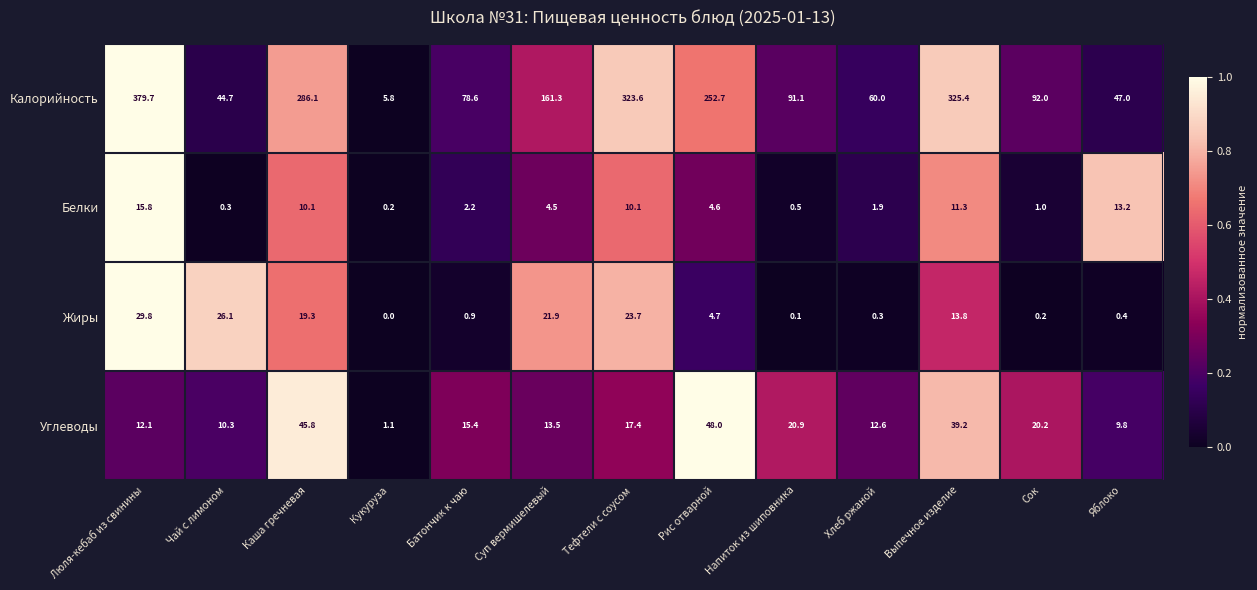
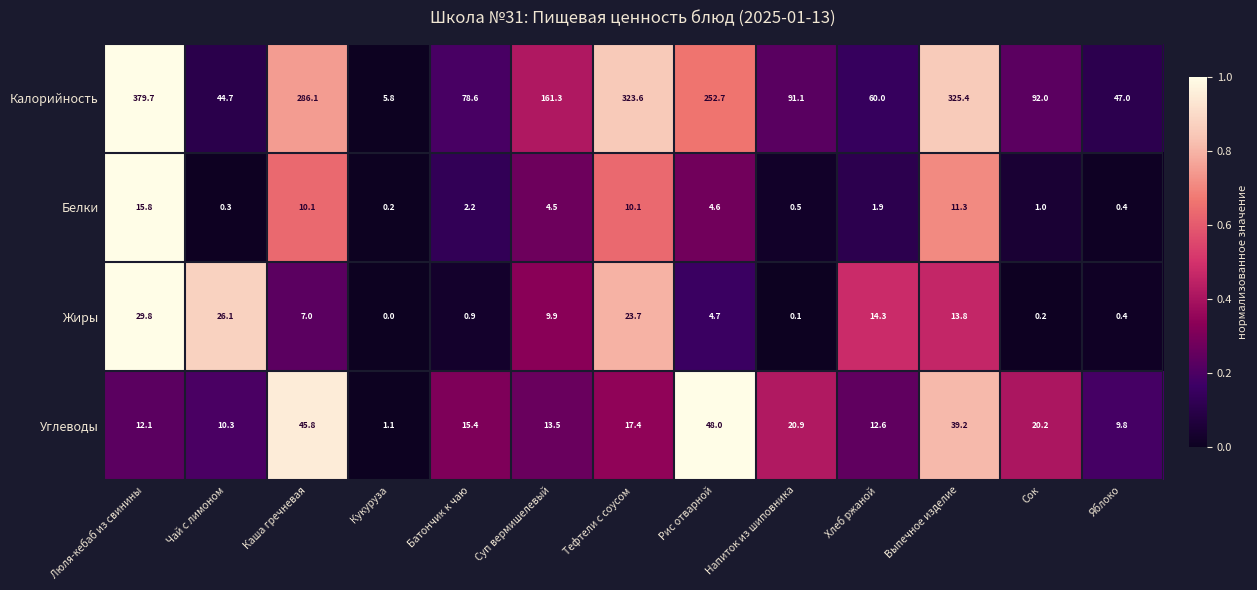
  {
    "Калорийность": {
      "Люля-кебаб из свинины": 379.7,
      "Чай с лимоном": 44.7,
      "Каша гречневая": 286.1,
      "Кукуруза": 5.8,
      "Батончик к чаю": 78.6,
      "Суп вермишелевый": 161.3,
      "Тефтели с соусом": 323.6,
      "Рис отварной": 252.7,
      "Напиток из шиповника": 91.1,
      "Хлеб ржаной": 60.0,
      "Выпечное изделие": 325.4,
      "Сок": 92.0,
      "Яблоко": 47.0
    },
    "Белки": {
      "Люля-кебаб из свинины": 15.8,
      "Чай с лимоном": 0.3,
      "Каша гречневая": 10.1,
      "Кукуруза": 0.2,
      "Батончик к чаю": 2.2,
      "Суп вермишелевый": 4.5,
      "Тефтели с соусом": 10.1,
      "Рис отварной": 4.6,
      "Напиток из шиповника": 0.5,
      "Хлеб ржаной": 1.9,
      "Выпечное изделие": 11.3,
      "Сок": 1.0,
-     "Яблоко": 13.2
+     "Яблоко": 0.4
    },
    "Жиры": {
      "Люля-кебаб из свинины": 29.8,
      "Чай с лимоном": 26.1,
-     "Каша гречневая": 19.3,
+     "Каша гречневая": 7.0,
      "Кукуруза": 0.0,
      "Батончик к чаю": 0.9,
-     "Суп вермишелевый": 21.9,
+     "Суп вермишелевый": 9.9,
      "Тефтели с соусом": 23.7,
      "Рис отварной": 4.7,
      "Напиток из шиповника": 0.1,
-     "Хлеб ржаной": 0.3,
+     "Хлеб ржаной": 14.3,
      "Выпечное изделие": 13.8,
      "Сок": 0.2,
      "Яблоко": 0.4
    },
    "Углеводы": {
      "Люля-кебаб из свинины": 12.1,
      "Чай с лимоном": 10.3,
      "Каша гречневая": 45.8,
      "Кукуруза": 1.1,
      "Батончик к чаю": 15.4,
      "Суп вермишелевый": 13.5,
      "Тефтели с соусом": 17.4,
      "Рис отварной": 48.0,
      "Напиток из шиповника": 20.9,
      "Хлеб ржаной": 12.6,
      "Выпечное изделие": 39.2,
      "Сок": 20.2,
      "Яблоко": 9.8
    }
  }
